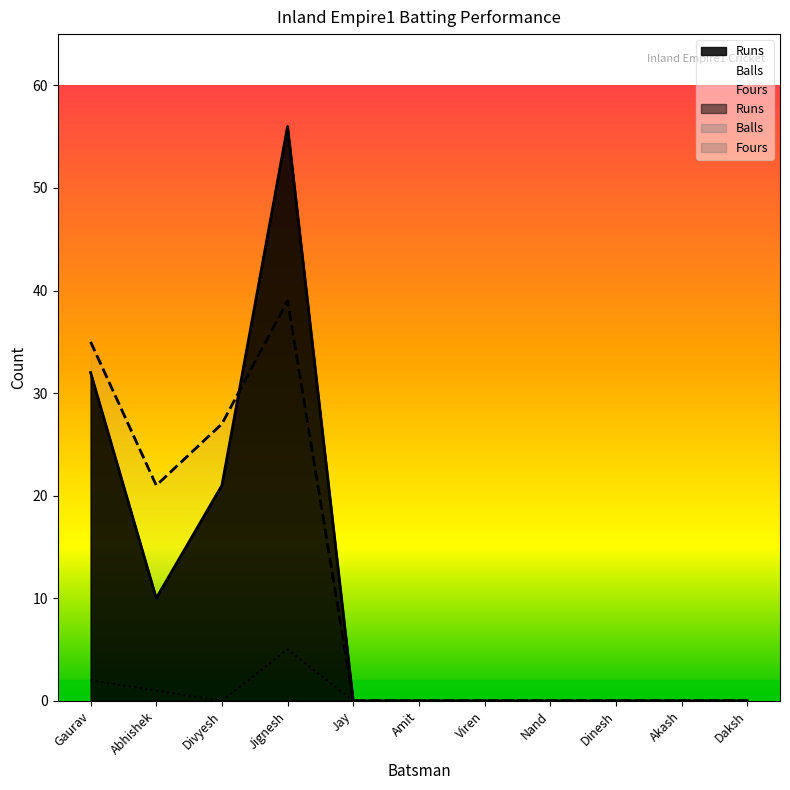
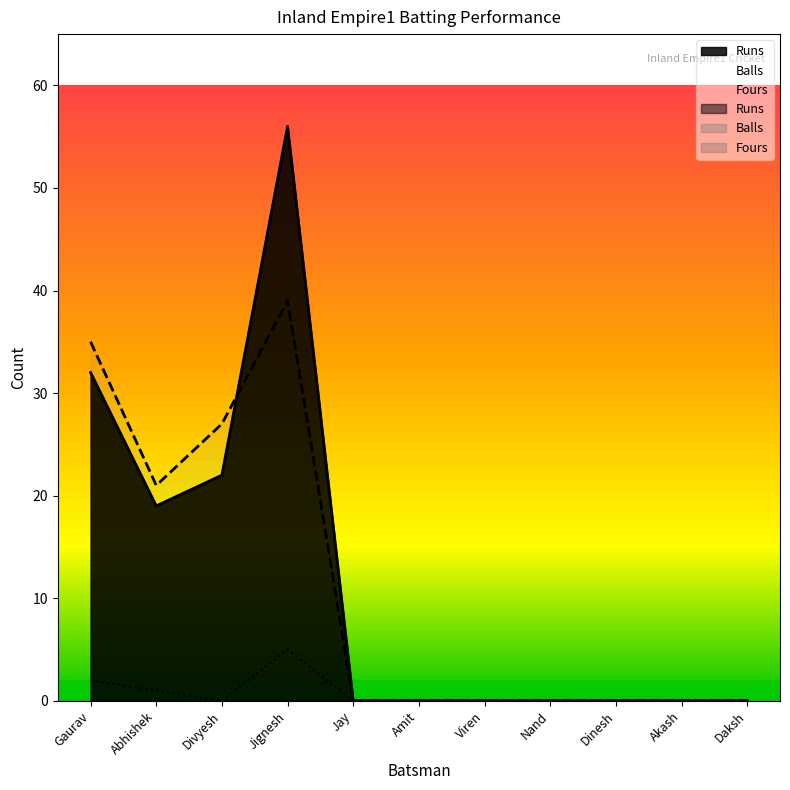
  {
    "Runs": {
      "Gaurav": 32,
-     "Abhishek": 10,
-     "Divyesh": 21,
+     "Abhishek": 19,
+     "Divyesh": 22,
      "Jignesh": 56
    }
  }
